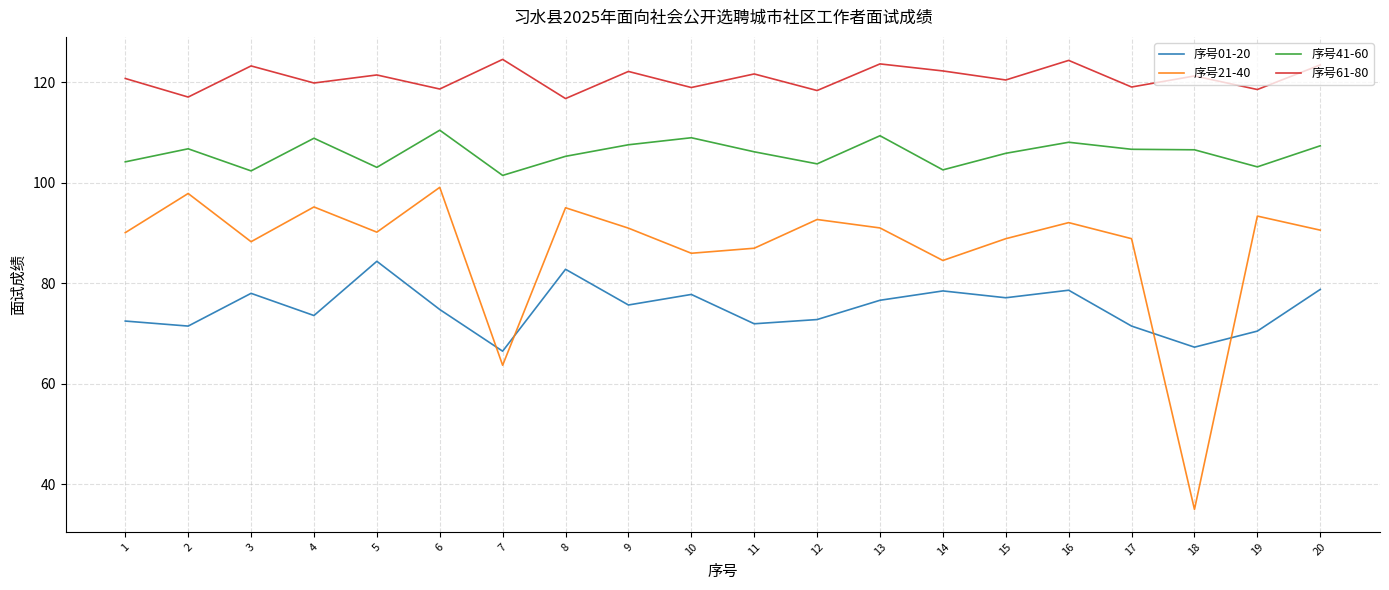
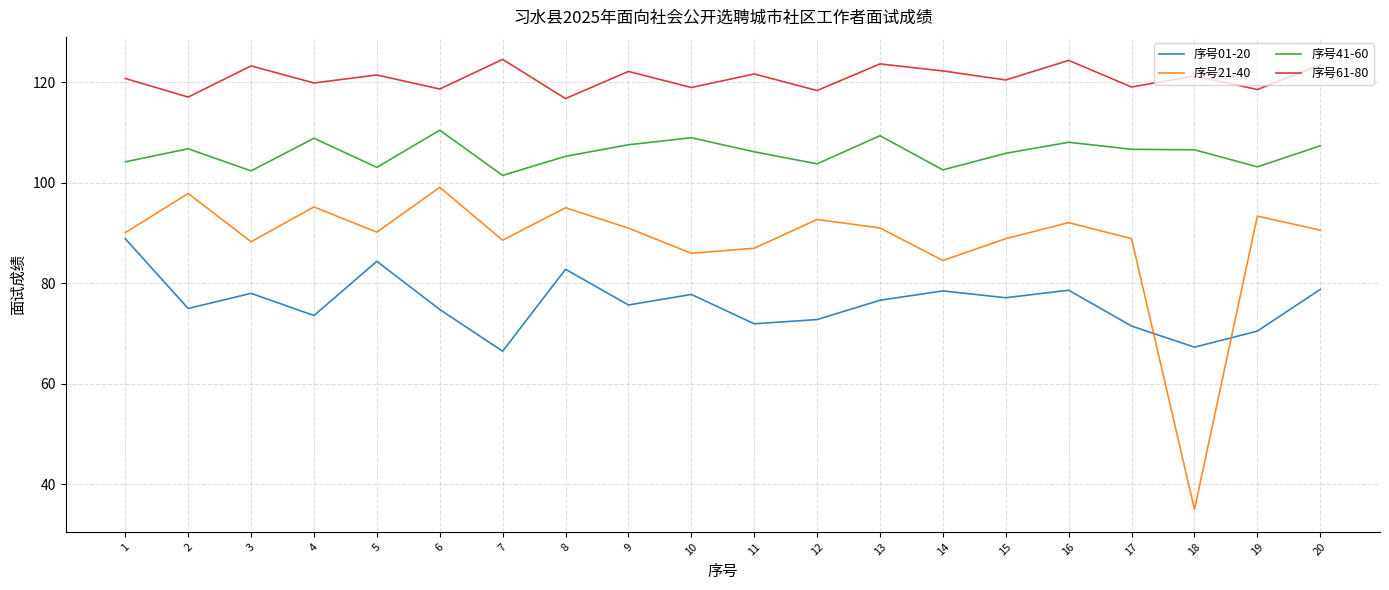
  {
    "序号01-20": {
-     "1": 73,
-     "2": 72,
+     "1": 89,
+     "2": 75,
      "3": 78,
      "4": 74,
      "5": 84,
      "6": 75,
      "7": 67,
      "8": 83,
      "9": 76,
      "10": 78,
      "11": 72,
      "12": 73,
      "13": 77,
      "14": 79,
      "15": 77,
      "16": 79,
      "17": 72,
      "18": 67,
      "19": 71,
      "20": 79
    },
    "序号21-40": {
      "1": 90,
      "2": 98,
      "3": 88,
      "4": 95,
      "5": 90,
      "6": 99,
-     "7": 64,
+     "7": 89,
      "8": 95,
      "9": 91,
      "10": 86,
      "11": 87,
      "12": 93,
      "13": 91,
      "14": 85,
      "15": 89,
      "16": 92,
      "17": 89,
      "18": 35,
      "19": 93,
      "20": 91
    },
    "序号41-60": {
      "1": 104,
      "2": 107,
      "3": 102,
      "4": 109,
      "5": 103,
      "6": 111,
      "7": 102,
      "8": 105,
      "9": 108,
      "10": 109,
      "11": 106,
      "12": 104,
      "13": 109,
      "14": 103,
      "15": 106,
      "16": 108,
      "17": 107,
      "18": 107,
      "19": 103,
      "20": 107
    },
    "序号61-80": {
      "1": 121,
      "2": 117,
      "3": 123,
      "4": 120,
      "5": 122,
      "6": 119,
      "7": 125,
      "8": 117,
      "9": 122,
      "10": 119,
      "11": 122,
      "12": 118,
      "13": 124,
      "14": 122,
      "15": 121,
      "16": 124,
      "17": 119,
      "19": 119
    }
  }
